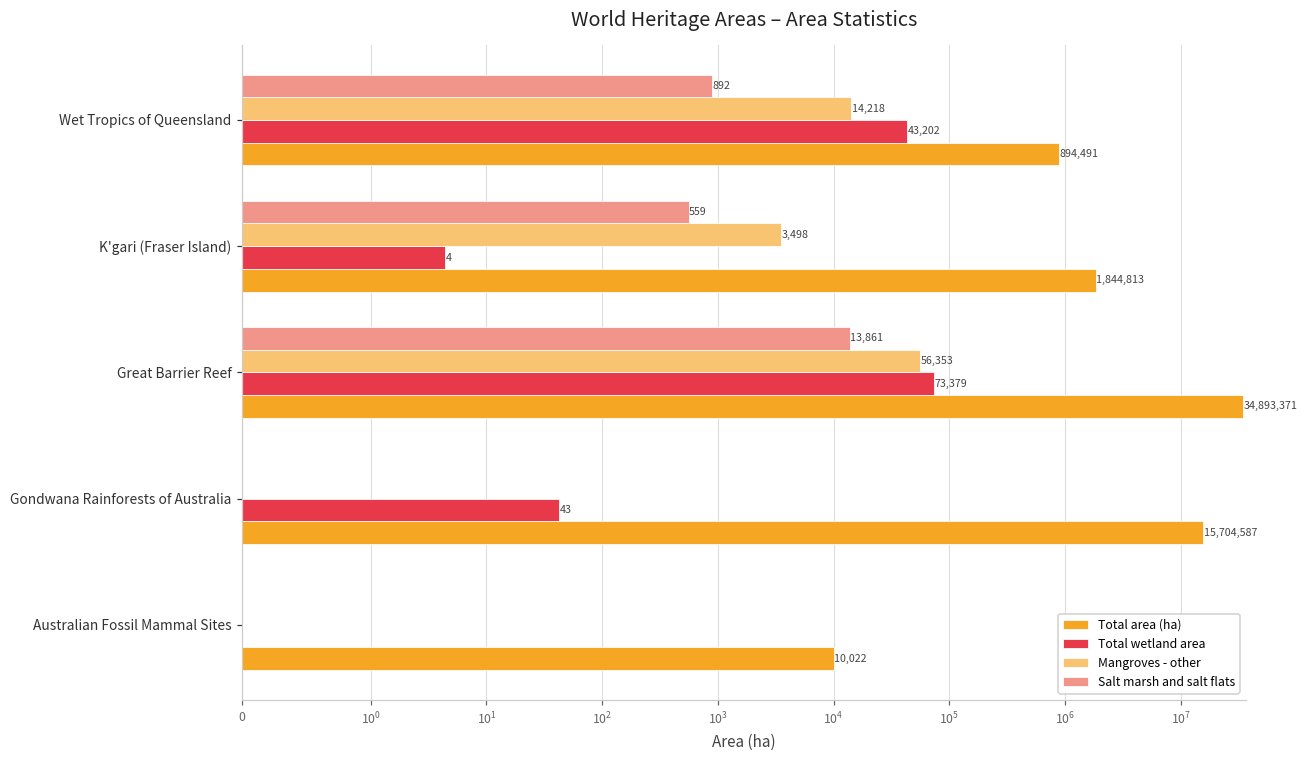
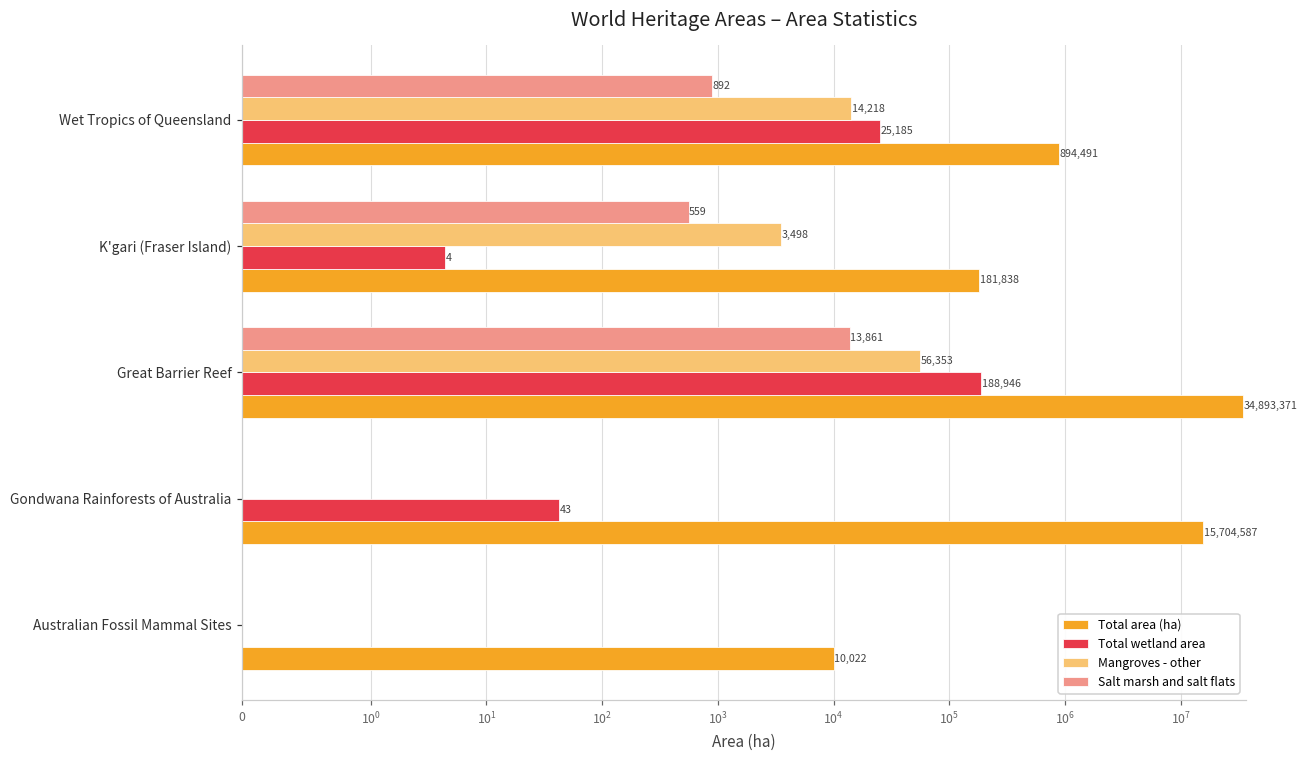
  {
    "Total area (ha)": {
      "Wet Tropics of Queensland": "894,491",
-     "K'gari (Fraser Island)": "1,844,813",
+     "K'gari (Fraser Island)": "181,838",
      "Great Barrier Reef": "34,893,371",
      "Gondwana Rainforests of Australia": "15,704,587",
      "Australian Fossil Mammal Sites": "10,022"
    },
    "Total wetland area": {
-     "Wet Tropics of Queensland": "43,202",
+     "Wet Tropics of Queensland": "25,185",
      "K'gari (Fraser Island)": "4",
-     "Great Barrier Reef": "73,379",
+     "Great Barrier Reef": "188,946",
      "Gondwana Rainforests of Australia": "43"
    }
  }
